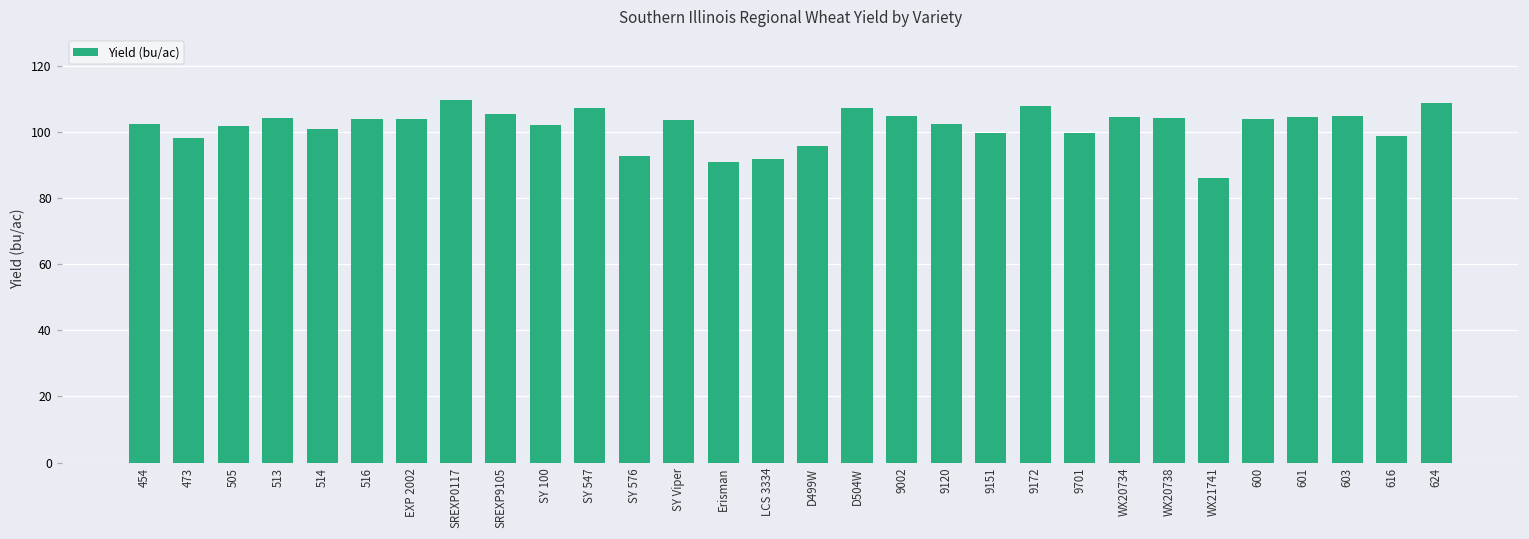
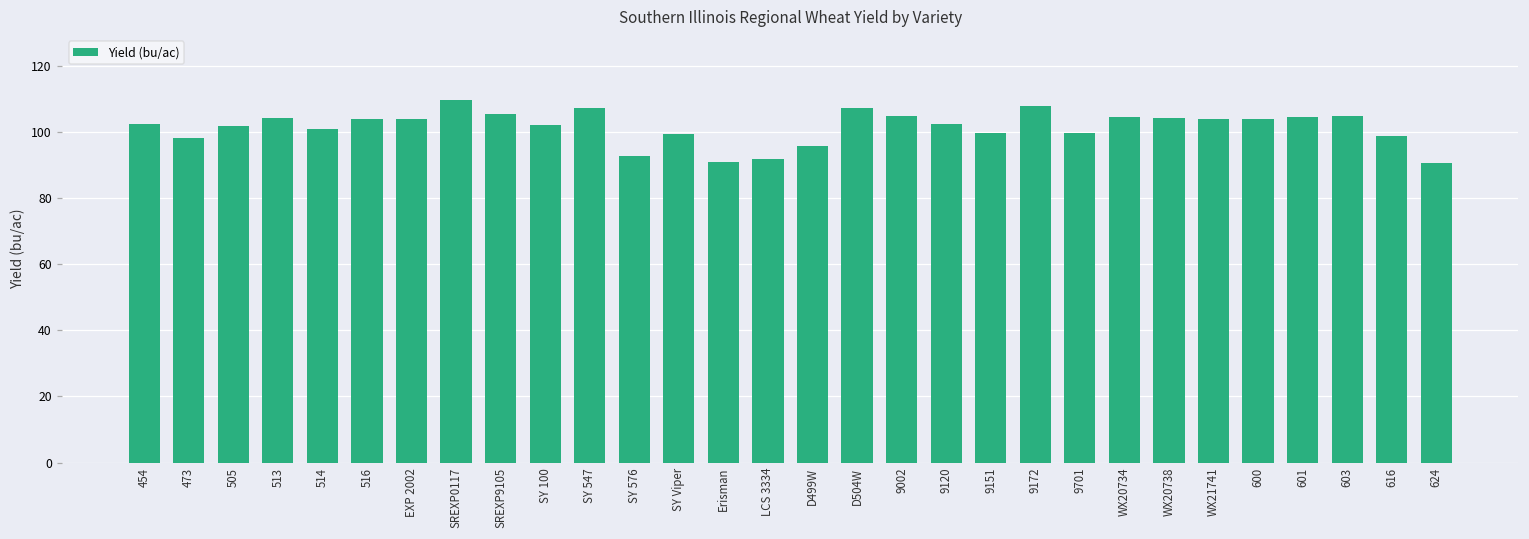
  {
    "454": 103,
    "473": 98,
    "505": 102,
    "513": 104,
    "514": 101,
    "516": 104,
    "EXP 2002": 104,
    "SREXP0117": 109,
    "SREXP9105": 105,
    "SY 100": 102,
    "SY 547": 107,
    "SY 576": 93,
-   "SY Viper": 104,
+   "SY Viper": 99,
    "Erisman": 91,
    "LCS 3334": 92,
    "D499W": 96,
    "D504W": 107,
    "9002": 105,
    "9120": 102,
    "9151": 100,
    "9172": 108,
    "9701": 100,
    "WX20734": 104,
    "WX20738": 104,
-   "WX21741": 86,
+   "WX21741": 104,
    "600": 104,
    "601": 104,
    "603": 105,
    "616": 99,
-   "624": 109
+   "624": 90
  }
